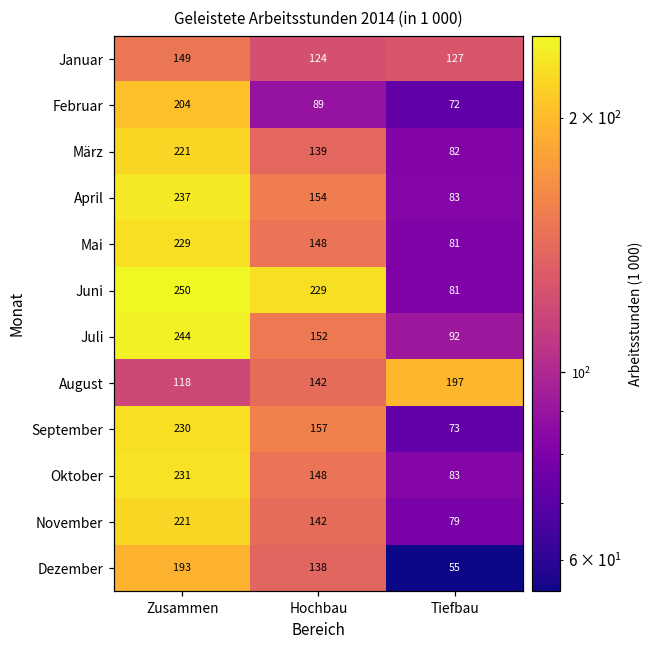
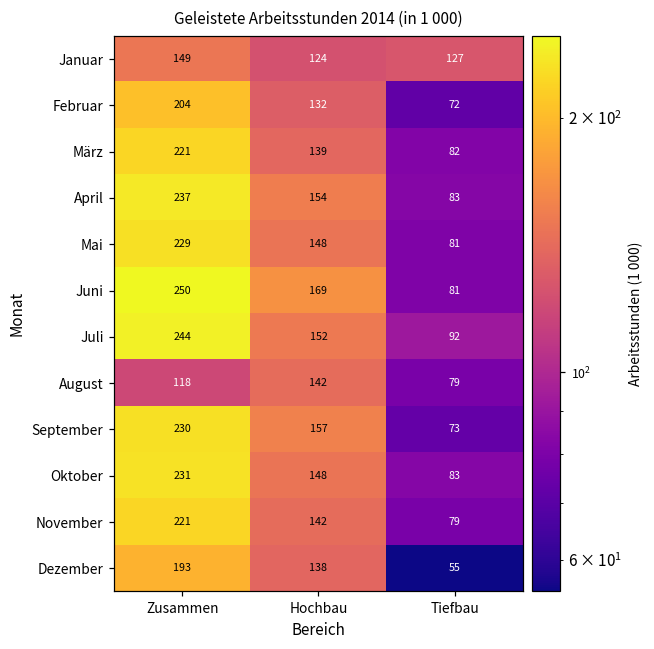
  {
    "Januar": {
      "Zusammen": 149,
      "Hochbau": 124,
      "Tiefbau": 127
    },
    "Februar": {
      "Zusammen": 204,
-     "Hochbau": 89,
+     "Hochbau": 132,
      "Tiefbau": 72
    },
    "März": {
      "Zusammen": 221,
      "Hochbau": 139,
      "Tiefbau": 82
    },
    "April": {
      "Zusammen": 237,
      "Hochbau": 154,
      "Tiefbau": 83
    },
    "Mai": {
      "Zusammen": 229,
      "Hochbau": 148,
      "Tiefbau": 81
    },
    "Juni": {
      "Zusammen": 250,
-     "Hochbau": 229,
+     "Hochbau": 169,
      "Tiefbau": 81
    },
    "Juli": {
      "Zusammen": 244,
      "Hochbau": 152,
      "Tiefbau": 92
    },
    "August": {
      "Zusammen": 118,
      "Hochbau": 142,
-     "Tiefbau": 197
+     "Tiefbau": 79
    },
    "September": {
      "Zusammen": 230,
      "Hochbau": 157,
      "Tiefbau": 73
    },
    "Oktober": {
      "Zusammen": 231,
      "Hochbau": 148,
      "Tiefbau": 83
    },
    "November": {
      "Zusammen": 221,
      "Hochbau": 142,
      "Tiefbau": 79
    },
    "Dezember": {
      "Zusammen": 193,
      "Hochbau": 138,
      "Tiefbau": 55
    }
  }
